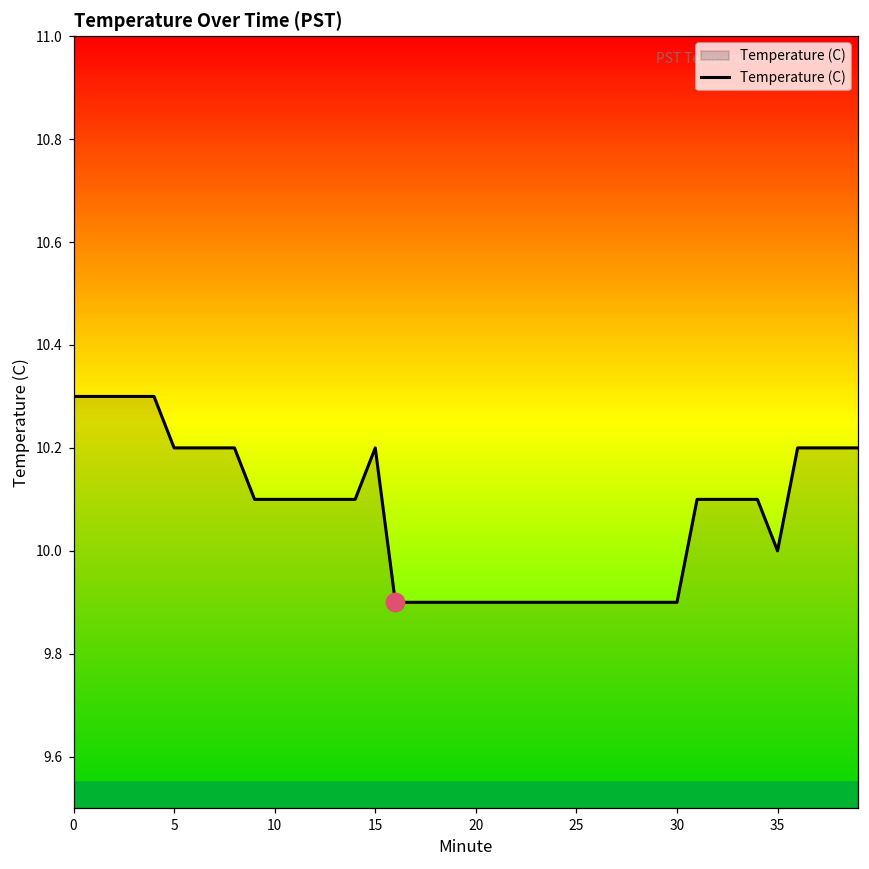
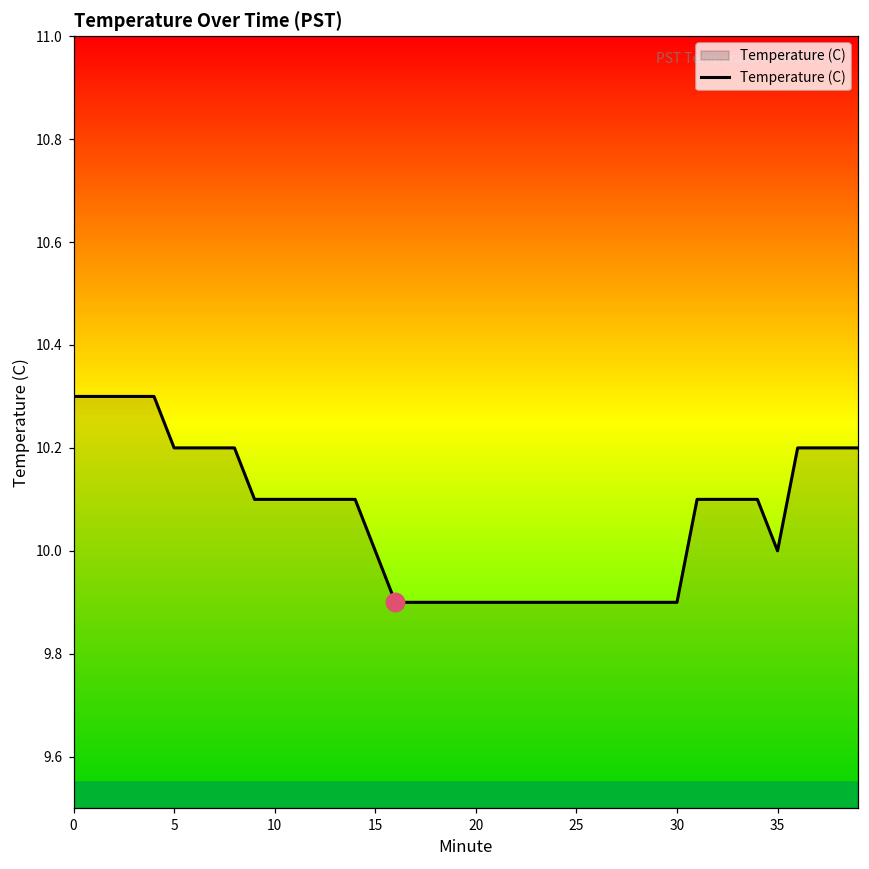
  {
    "Temperature (C)": {
      "0": 10.3,
      "5": 10.2,
      "10": 10.1,
-     "15": 10.2,
+     "15": 10.0,
      "20": 9.9,
      "25": 9.9,
      "30": 9.9,
      "35": 10.0
    }
  }
